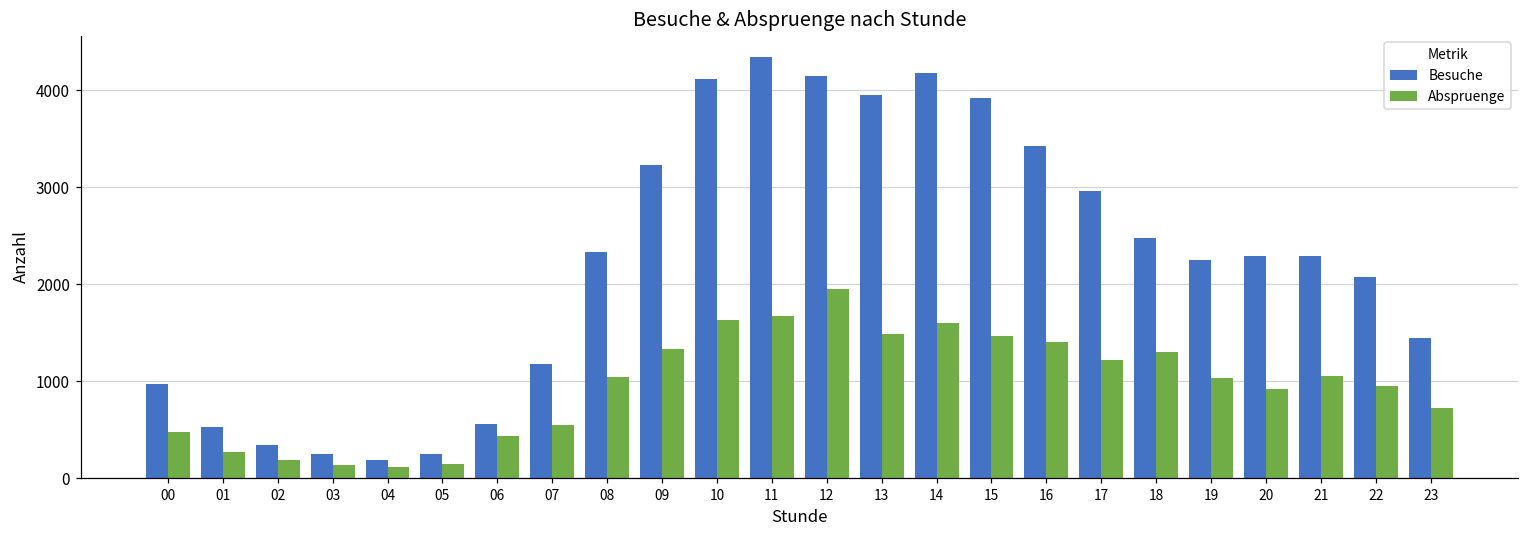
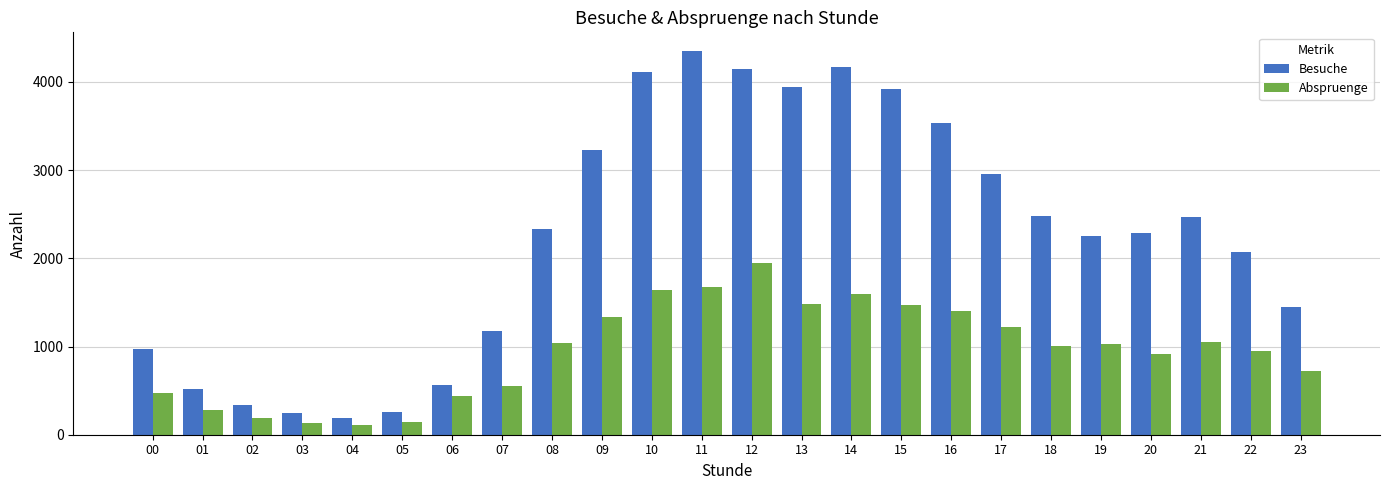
  {
    "Besuche": {
      "00": 1000,
      "01": 500,
      "02": 300,
      "03": 200,
      "04": 200,
      "05": 300,
      "06": 600,
      "07": 1200,
      "08": 2300,
      "09": 3200,
      "10": 4100,
      "11": 4300,
      "12": 4100,
      "13": 3900,
      "14": 4200,
      "15": 3900,
-     "16": 3400,
+     "16": 3500,
      "17": 3000,
      "18": 2500,
      "19": 2300,
      "20": 2300,
-     "21": 2300,
+     "21": 2500,
      "22": 2100,
      "23": 1400
    },
    "Abspruenge": {
      "00": 500,
      "01": 300,
      "02": 200,
      "03": 100,
      "04": 100,
      "05": 100,
      "06": 400,
      "07": 500,
      "08": 1000,
      "09": 1300,
      "10": 1600,
      "11": 1700,
      "12": 2000,
      "13": 1500,
      "14": 1600,
      "15": 1500,
      "16": 1400,
      "17": 1200,
-     "18": 1300,
+     "18": 1000,
      "19": 1000,
      "20": 900,
      "21": 1100,
      "22": 1000,
      "23": 700
    }
  }
